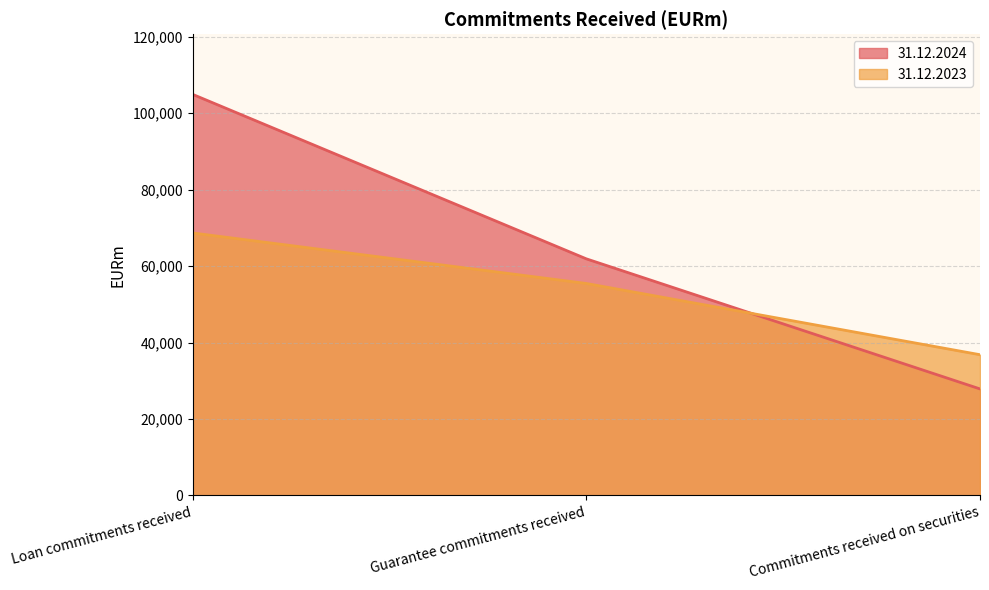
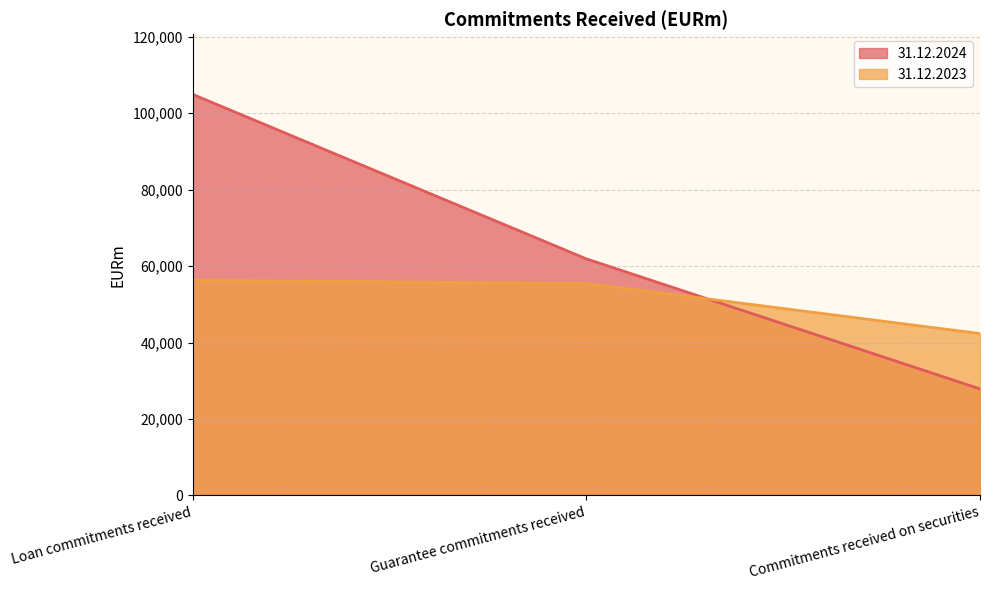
  {
    "31.12.2024": {
      "Loan commitments received": "105,000",
      "Guarantee commitments received": "62,000",
      "Commitments received on securities": "28,000"
    },
    "31.12.2023": {
-     "Loan commitments received": "69,000",
+     "Loan commitments received": "56,000",
      "Guarantee commitments received": "55,000",
-     "Commitments received on securities": "37,000"
+     "Commitments received on securities": "42,000"
    }
  }
